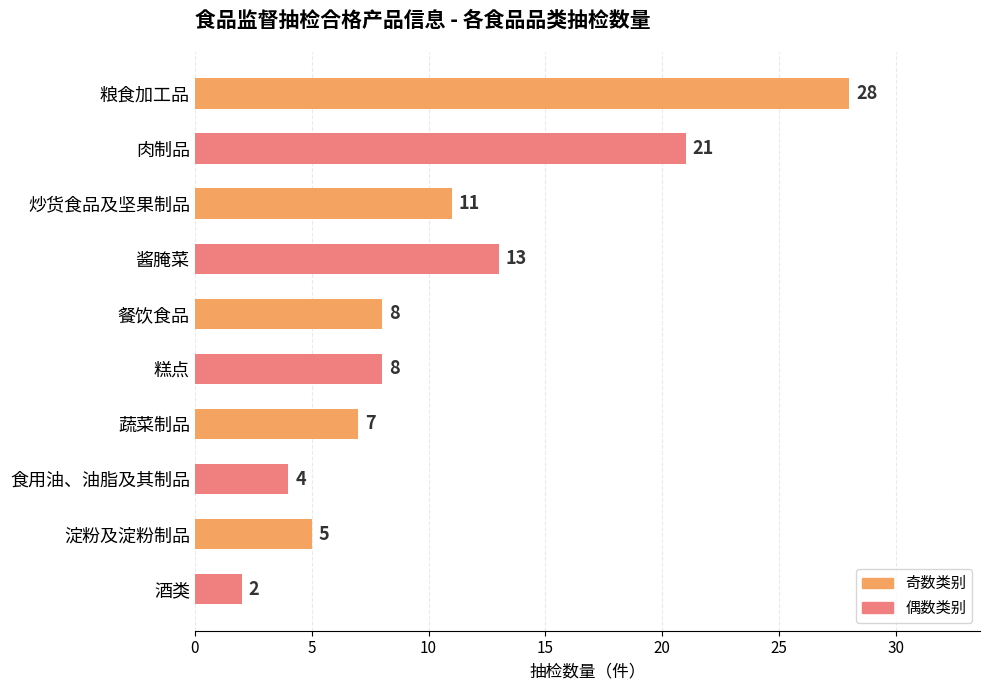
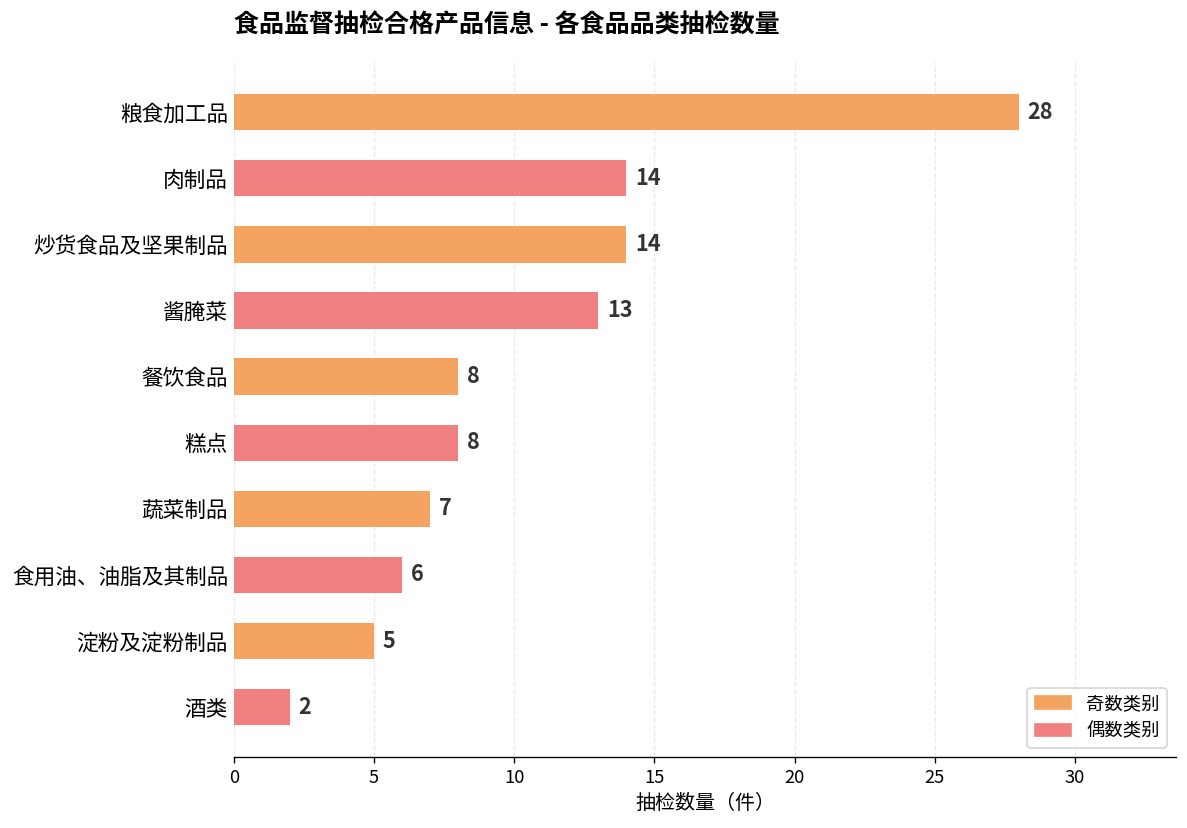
  {
    "粮食加工品": 28,
-   "肉制品": 21,
-   "炒货食品及坚果制品": 11,
+   "肉制品": 14,
+   "炒货食品及坚果制品": 14,
    "酱腌菜": 13,
    "餐饮食品": 8,
    "糕点": 8,
    "蔬菜制品": 7,
-   "食用油、油脂及其制品": 4,
+   "食用油、油脂及其制品": 6,
    "淀粉及淀粉制品": 5,
    "酒类": 2
  }
